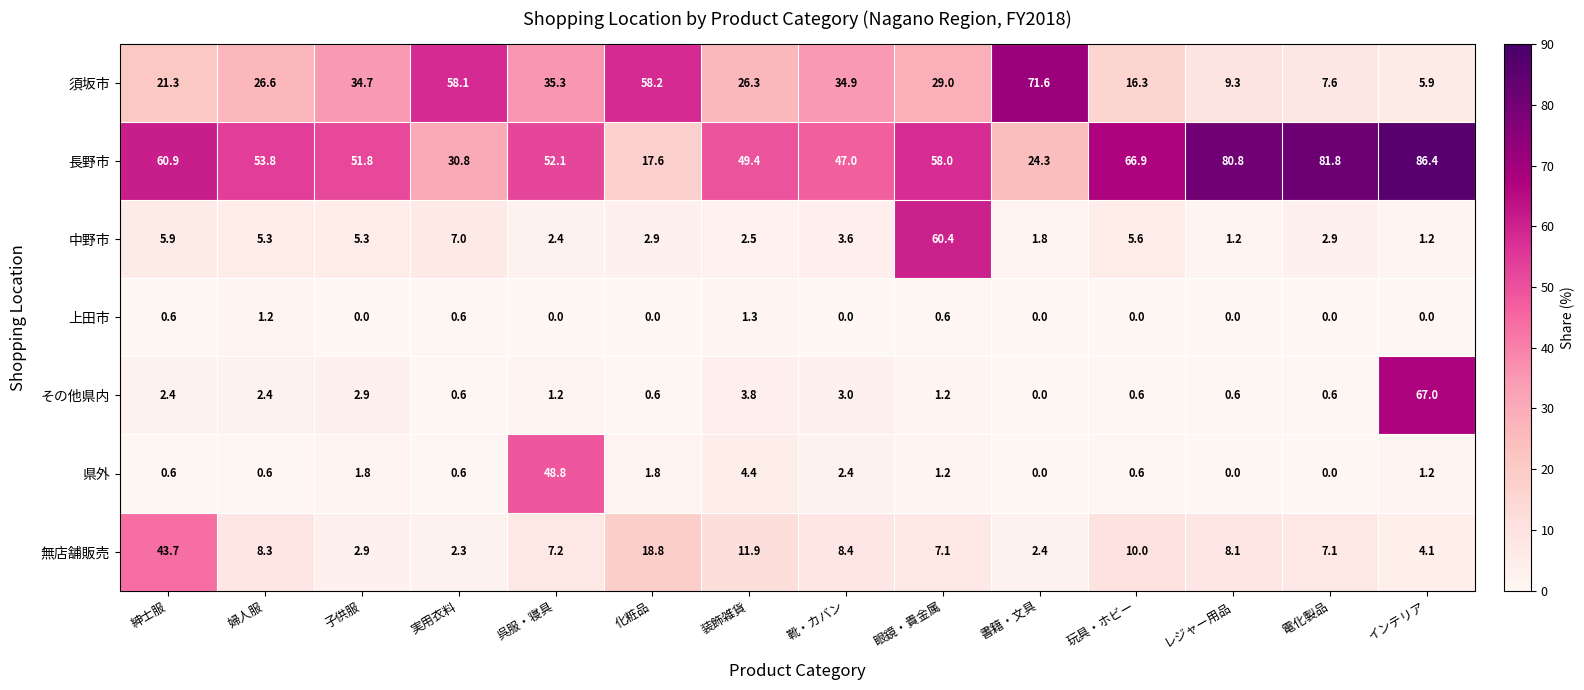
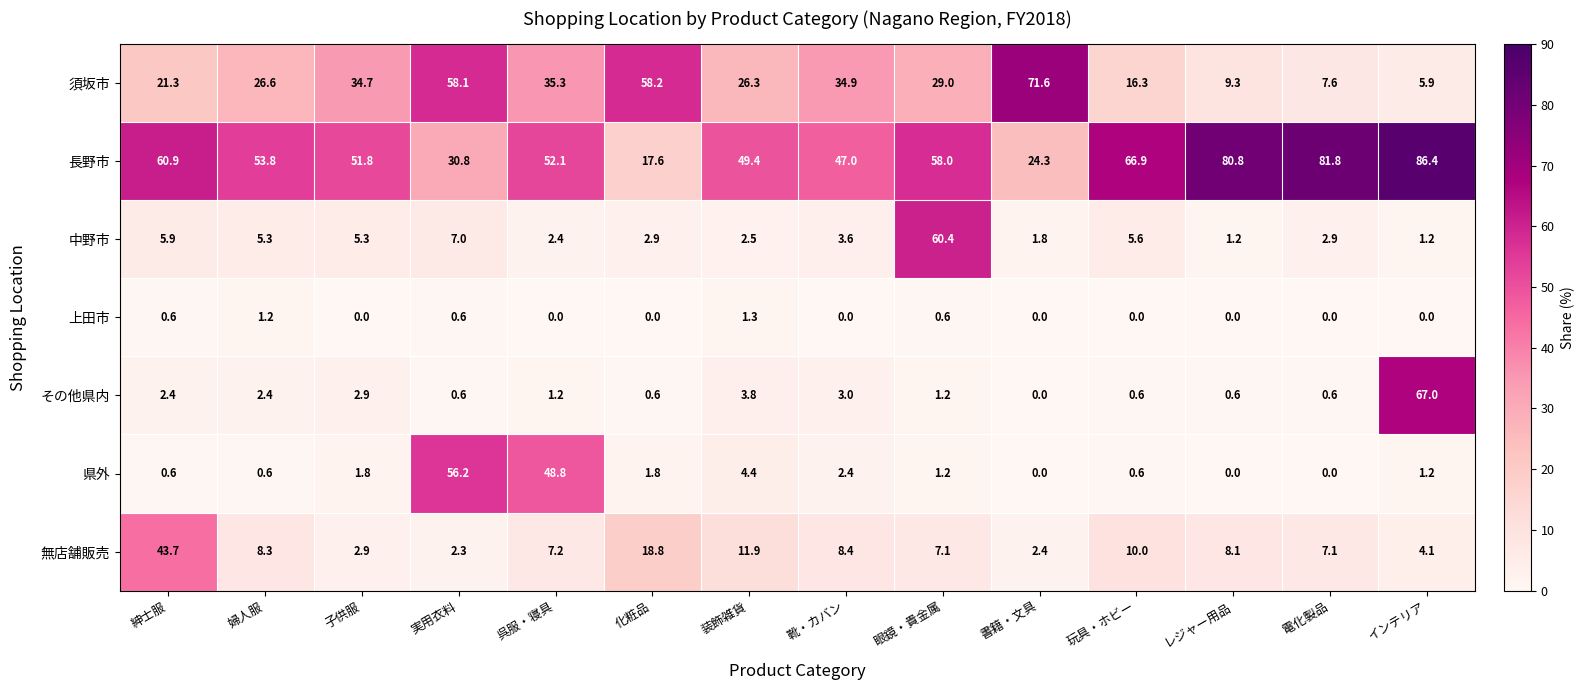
  {
    "須坂市": {
      "紳士服": 21.3,
      "婦人服": 26.6,
      "子供服": 34.7,
      "実用衣料": 58.1,
      "呉服・寝具": 35.3,
      "化粧品": 58.2,
      "装飾雑貨": 26.3,
      "靴・カバン": 34.9,
      "眼鏡・貴金属": 29.0,
      "書籍・文具": 71.6,
      "玩具・ホビー": 16.3,
      "レジャー用品": 9.3,
      "電化製品": 7.6,
      "インテリア": 5.9
    },
    "長野市": {
      "紳士服": 60.9,
      "婦人服": 53.8,
      "子供服": 51.8,
      "実用衣料": 30.8,
      "呉服・寝具": 52.1,
      "化粧品": 17.6,
      "装飾雑貨": 49.4,
      "靴・カバン": 47.0,
      "眼鏡・貴金属": 58.0,
      "書籍・文具": 24.3,
      "玩具・ホビー": 66.9,
      "レジャー用品": 80.8,
      "電化製品": 81.8,
      "インテリア": 86.4
    },
    "中野市": {
      "紳士服": 5.9,
      "婦人服": 5.3,
      "子供服": 5.3,
      "実用衣料": 7.0,
      "呉服・寝具": 2.4,
      "化粧品": 2.9,
      "装飾雑貨": 2.5,
      "靴・カバン": 3.6,
      "眼鏡・貴金属": 60.4,
      "書籍・文具": 1.8,
      "玩具・ホビー": 5.6,
      "レジャー用品": 1.2,
      "電化製品": 2.9,
      "インテリア": 1.2
    },
    "上田市": {
      "紳士服": 0.6,
      "婦人服": 1.2,
      "子供服": 0.0,
      "実用衣料": 0.6,
      "呉服・寝具": 0.0,
      "化粧品": 0.0,
      "装飾雑貨": 1.3,
      "靴・カバン": 0.0,
      "眼鏡・貴金属": 0.6,
      "書籍・文具": 0.0,
      "玩具・ホビー": 0.0,
      "レジャー用品": 0.0,
      "電化製品": 0.0,
      "インテリア": 0.0
    },
    "その他県内": {
      "紳士服": 2.4,
      "婦人服": 2.4,
      "子供服": 2.9,
      "実用衣料": 0.6,
      "呉服・寝具": 1.2,
      "化粧品": 0.6,
      "装飾雑貨": 3.8,
      "靴・カバン": 3.0,
      "眼鏡・貴金属": 1.2,
      "書籍・文具": 0.0,
      "玩具・ホビー": 0.6,
      "レジャー用品": 0.6,
      "電化製品": 0.6,
      "インテリア": 67.0
    },
    "県外": {
      "紳士服": 0.6,
      "婦人服": 0.6,
      "子供服": 1.8,
-     "実用衣料": 0.6,
+     "実用衣料": 56.2,
      "呉服・寝具": 48.8,
      "化粧品": 1.8,
      "装飾雑貨": 4.4,
      "靴・カバン": 2.4,
      "眼鏡・貴金属": 1.2,
      "書籍・文具": 0.0,
      "玩具・ホビー": 0.6,
      "レジャー用品": 0.0,
      "電化製品": 0.0,
      "インテリア": 1.2
    },
    "無店舗販売": {
      "紳士服": 43.7,
      "婦人服": 8.3,
      "子供服": 2.9,
      "実用衣料": 2.3,
      "呉服・寝具": 7.2,
      "化粧品": 18.8,
      "装飾雑貨": 11.9,
      "靴・カバン": 8.4,
      "眼鏡・貴金属": 7.1,
      "書籍・文具": 2.4,
      "玩具・ホビー": 10.0,
      "レジャー用品": 8.1,
      "電化製品": 7.1,
      "インテリア": 4.1
    }
  }
